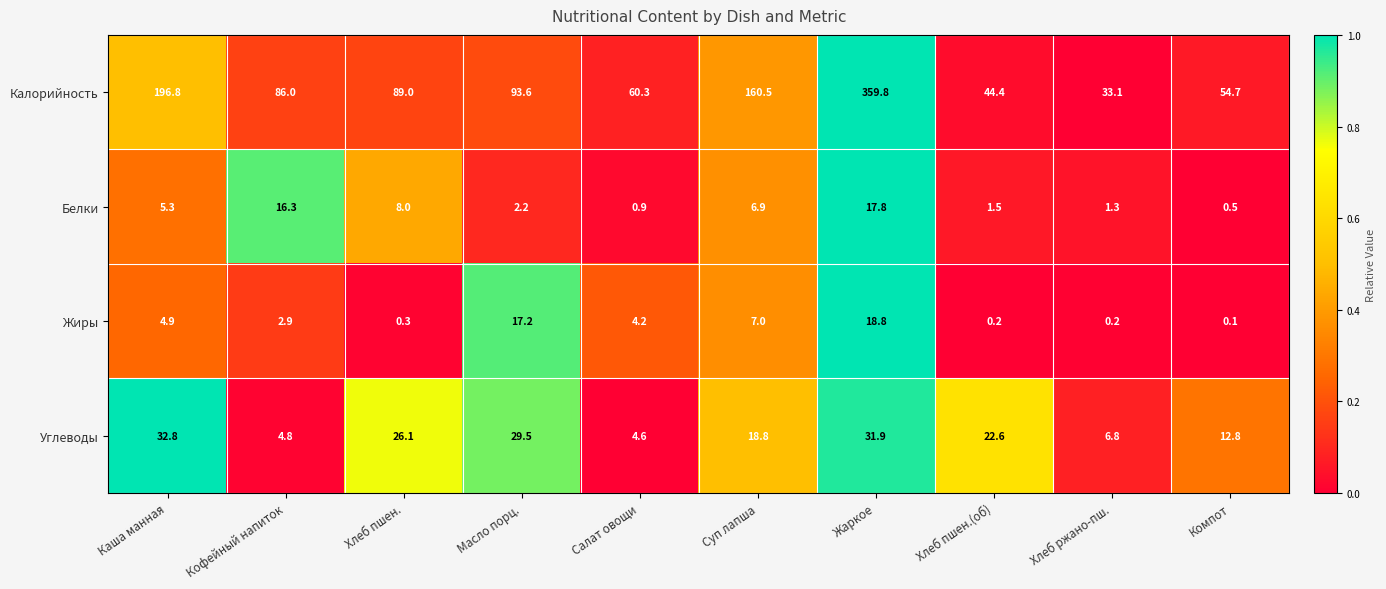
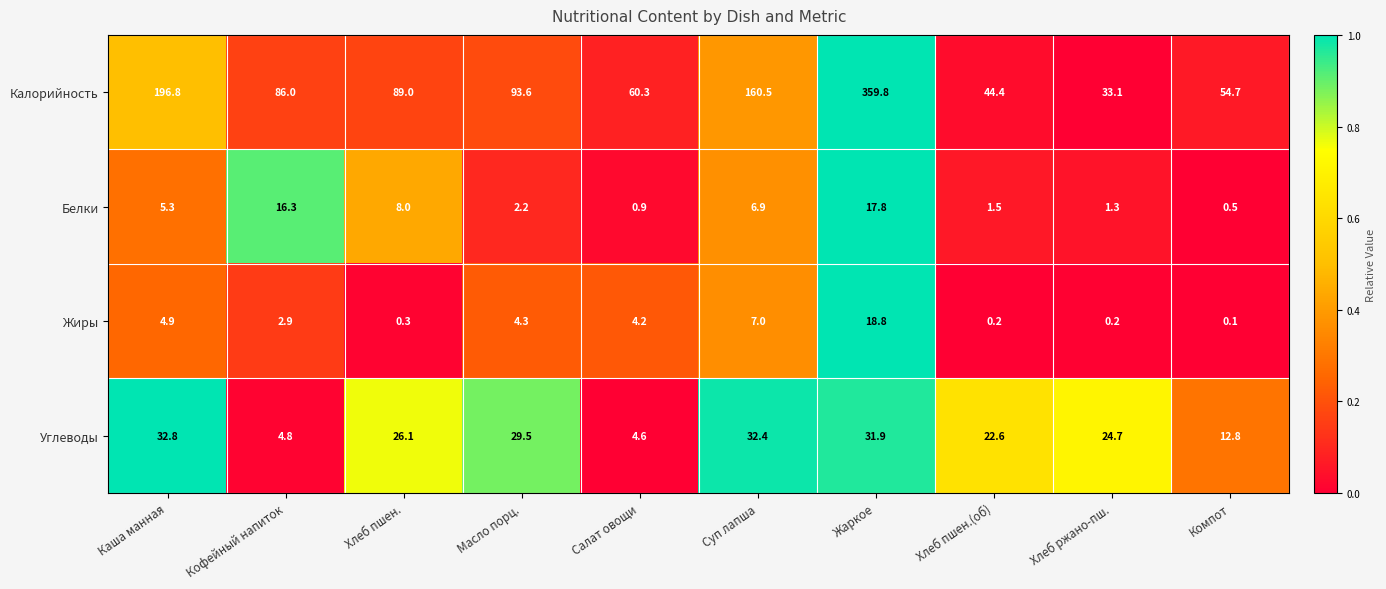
  {
    "Калорийность": {
      "Каша манная": 196.8,
      "Кофейный напиток": 86.0,
      "Хлеб пшен.": 89.0,
      "Масло порц.": 93.6,
      "Салат овощи": 60.3,
      "Суп лапша": 160.5,
      "Жаркое": 359.8,
      "Хлеб пшен.(об)": 44.4,
      "Хлеб ржано-пш.": 33.1,
      "Компот": 54.7
    },
    "Белки": {
      "Каша манная": 5.3,
      "Кофейный напиток": 16.3,
      "Хлеб пшен.": 8.0,
      "Масло порц.": 2.2,
      "Салат овощи": 0.9,
      "Суп лапша": 6.9,
      "Жаркое": 17.8,
      "Хлеб пшен.(об)": 1.5,
      "Хлеб ржано-пш.": 1.3,
      "Компот": 0.5
    },
    "Жиры": {
      "Каша манная": 4.9,
      "Кофейный напиток": 2.9,
      "Хлеб пшен.": 0.3,
-     "Масло порц.": 17.2,
+     "Масло порц.": 4.3,
      "Салат овощи": 4.2,
      "Суп лапша": 7.0,
      "Жаркое": 18.8,
      "Хлеб пшен.(об)": 0.2,
      "Хлеб ржано-пш.": 0.2,
      "Компот": 0.1
    },
    "Углеводы": {
      "Каша манная": 32.8,
      "Кофейный напиток": 4.8,
      "Хлеб пшен.": 26.1,
      "Масло порц.": 29.5,
      "Салат овощи": 4.6,
-     "Суп лапша": 18.8,
+     "Суп лапша": 32.4,
      "Жаркое": 31.9,
      "Хлеб пшен.(об)": 22.6,
-     "Хлеб ржано-пш.": 6.8,
+     "Хлеб ржано-пш.": 24.7,
      "Компот": 12.8
    }
  }
